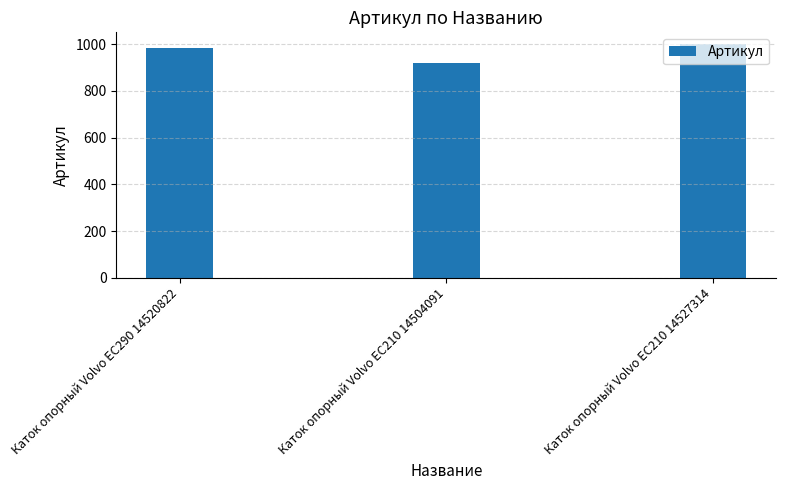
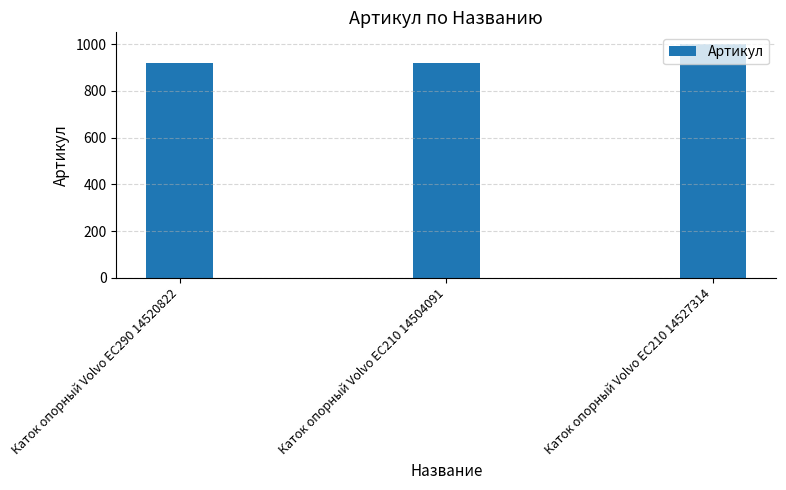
  {
-   "Каток опорный Volvo EC290 14520822": 990,
+   "Каток опорный Volvo EC290 14520822": 920,
    "Каток опорный Volvo EC210 14504091": 920
  }
